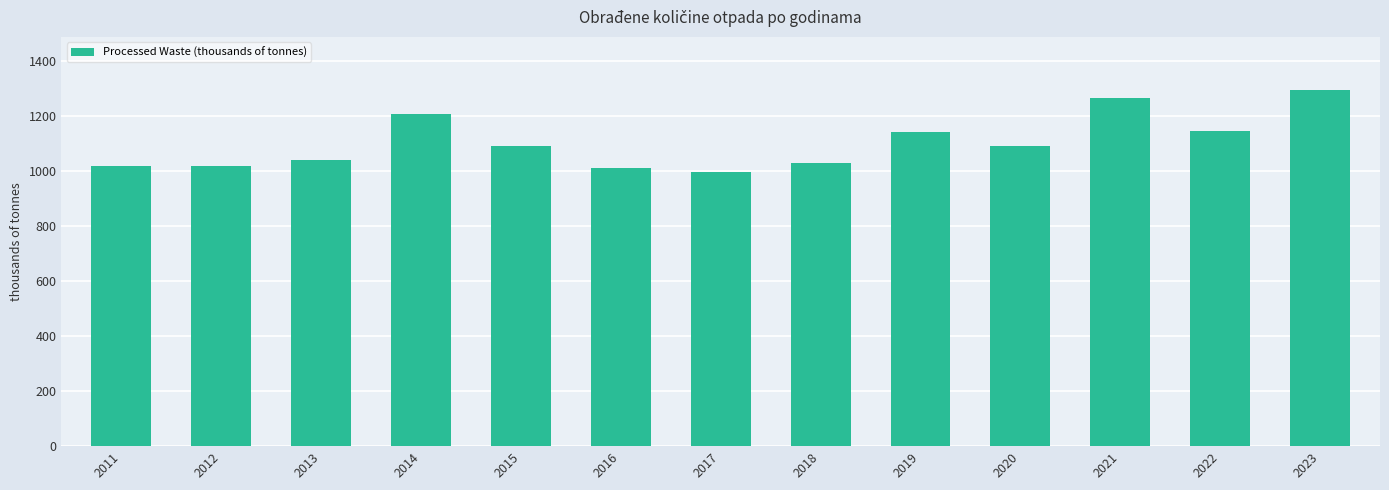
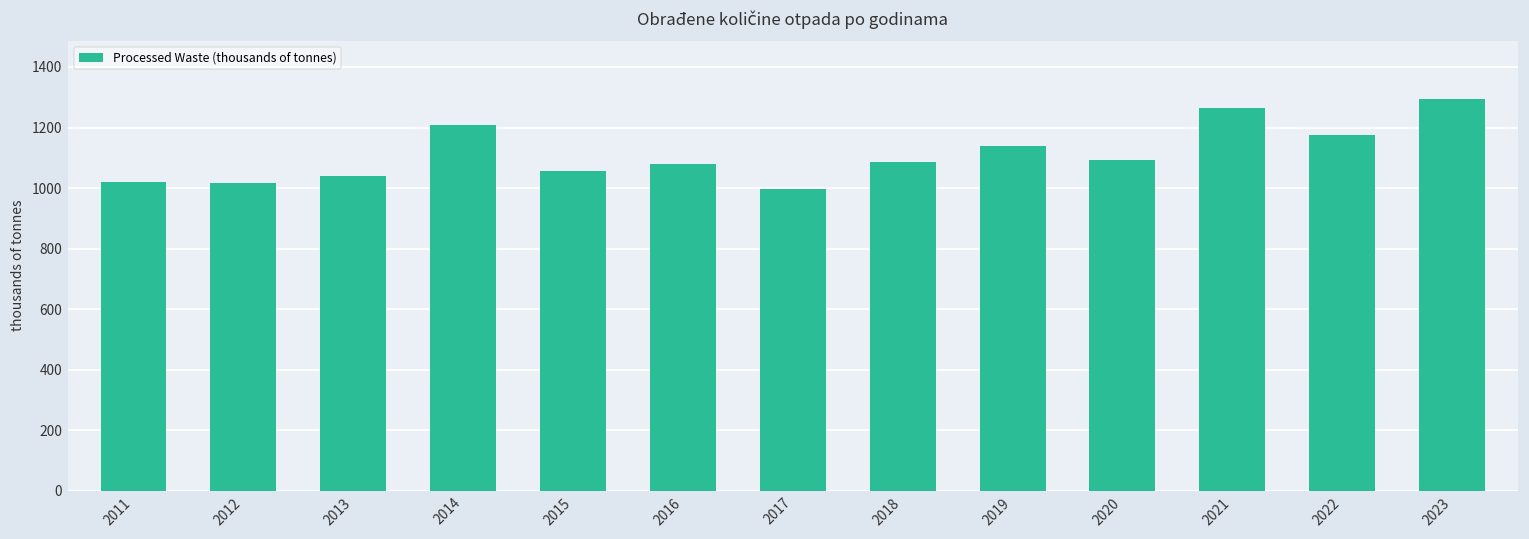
  {
    "2011": 1020,
    "2012": 1020,
    "2013": 1040,
    "2014": 1210,
-   "2015": 1090,
-   "2016": 1010,
+   "2015": 1060,
+   "2016": 1080,
    "2017": 1000,
-   "2018": 1030,
+   "2018": 1090,
    "2019": 1140,
    "2020": 1090,
    "2021": 1270,
-   "2022": 1140,
+   "2022": 1170,
    "2023": 1290
  }
